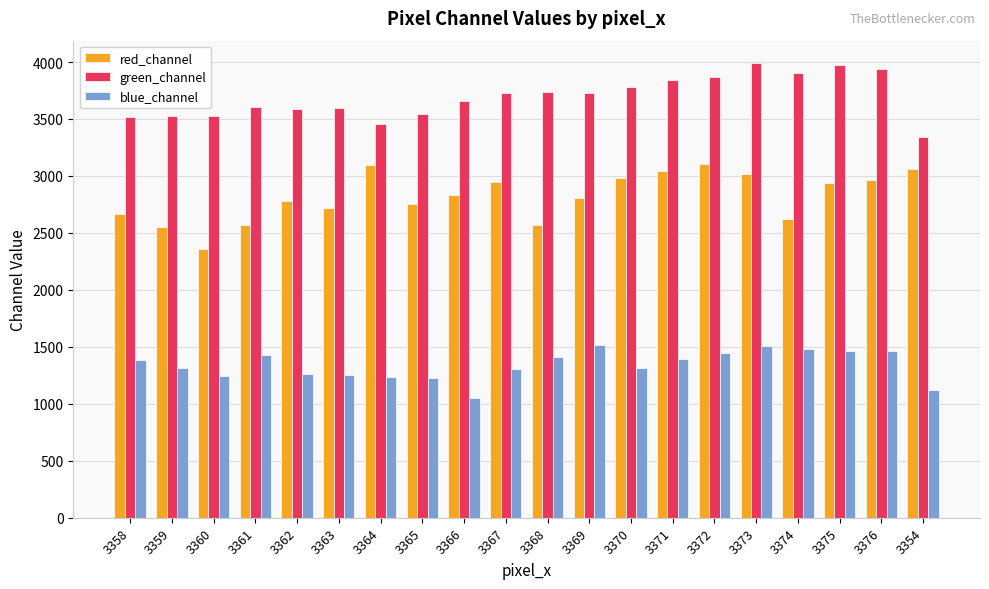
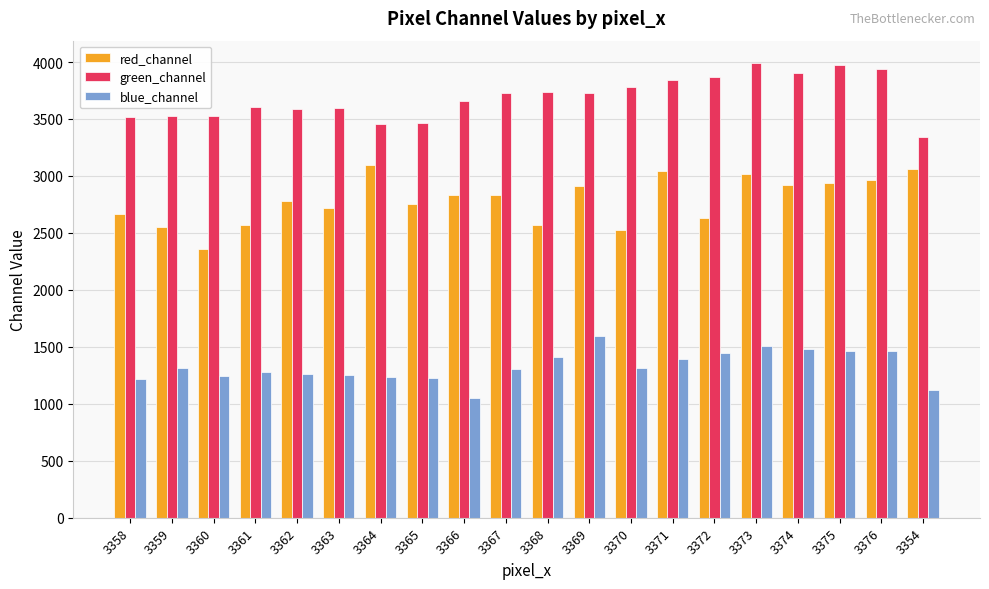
  {
    "red_channel": {
      "3358": 2670,
      "3359": 2550,
      "3360": 2360,
      "3361": 2570,
      "3362": 2780,
      "3363": 2720,
      "3364": 3100,
      "3365": 2750,
      "3366": 2830,
-     "3367": 2950,
+     "3367": 2830,
      "3368": 2570,
-     "3369": 2800,
-     "3370": 2980,
+     "3369": 2910,
+     "3370": 2530,
      "3371": 3050,
-     "3372": 3110,
+     "3372": 2630,
      "3373": 3010,
-     "3374": 2630,
+     "3374": 2920,
      "3375": 2940,
      "3376": 2960,
      "3354": 3060
    },
    "green_channel": {
      "3358": 3520,
      "3359": 3520,
      "3360": 3520,
      "3361": 3600,
      "3362": 3590,
      "3363": 3600,
      "3364": 3460,
-     "3365": 3540,
+     "3365": 3470,
      "3366": 3660,
      "3367": 3730,
      "3368": 3740,
      "3369": 3730,
      "3370": 3790,
      "3371": 3840,
      "3372": 3870,
      "3373": 3990,
      "3374": 3910,
      "3375": 3970,
      "3376": 3940,
      "3354": 3340
    },
    "blue_channel": {
-     "3358": 1390,
+     "3358": 1220,
      "3359": 1320,
      "3360": 1250,
-     "3361": 1430,
+     "3361": 1280,
      "3362": 1270,
      "3363": 1250,
      "3364": 1240,
      "3365": 1220,
      "3366": 1050,
      "3367": 1300,
      "3368": 1410,
-     "3369": 1520,
+     "3369": 1600,
      "3370": 1320,
      "3371": 1390,
      "3372": 1450,
      "3373": 1500,
      "3374": 1480,
      "3375": 1460,
      "3376": 1470,
      "3354": 1120
    }
  }
